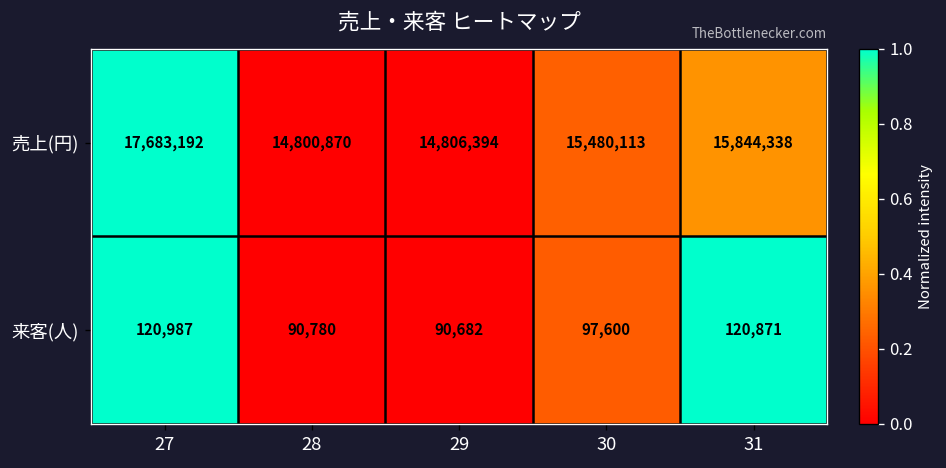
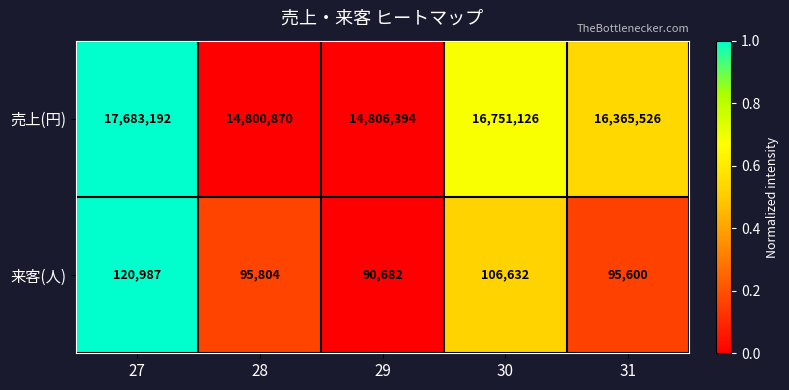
  {
    "売上(円)": {
      "27": "17,683,192",
      "28": "14,800,870",
      "29": "14,806,394",
-     "30": "15,480,113",
-     "31": "15,844,338"
+     "30": "16,751,126",
+     "31": "16,365,526"
    },
    "来客(人)": {
      "27": "120,987",
-     "28": "90,780",
+     "28": "95,804",
      "29": "90,682",
-     "30": "97,600",
-     "31": "120,871"
+     "30": "106,632",
+     "31": "95,600"
    }
  }
